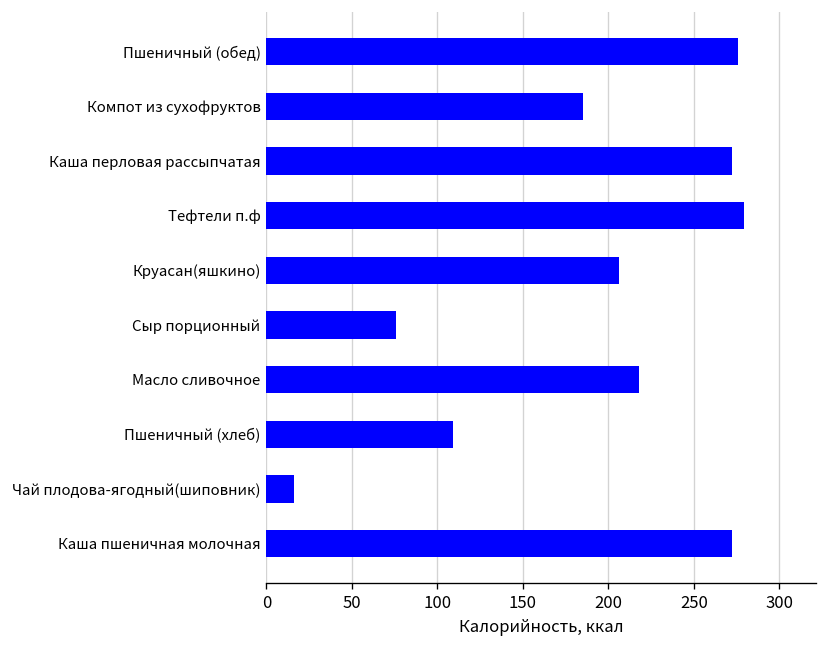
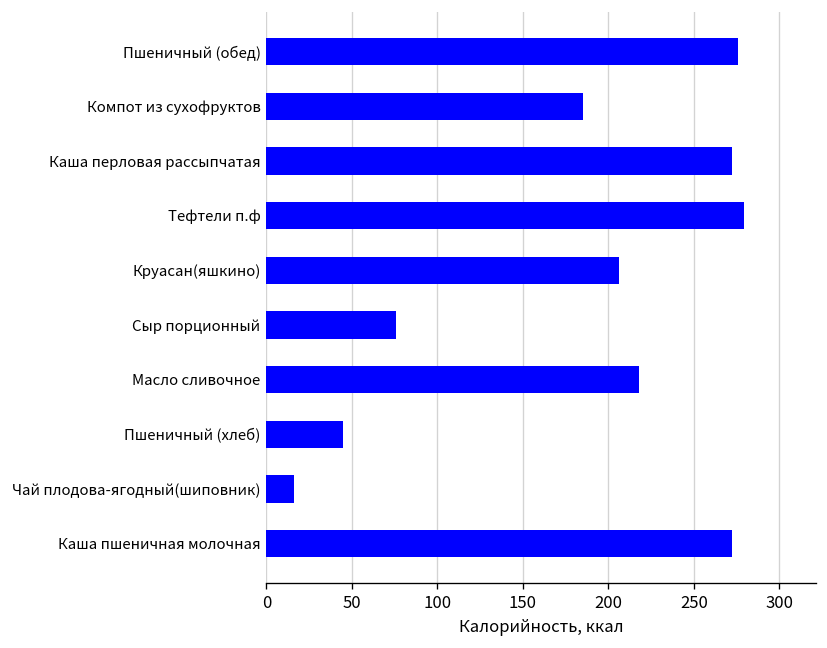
  {
    "Пшеничный (обед)": 276,
    "Компот из сухофруктов": 185,
    "Каша перловая рассыпчатая": 272,
    "Тефтели п.ф": 279,
    "Круасан(яшкино)": 206,
    "Сыр порционный": 76,
    "Масло сливочное": 218,
-   "Пшеничный (хлеб)": 109,
+   "Пшеничный (хлеб)": 45,
    "Чай плодова-ягодный(шиповник)": 16,
    "Каша пшеничная молочная": 272
  }
